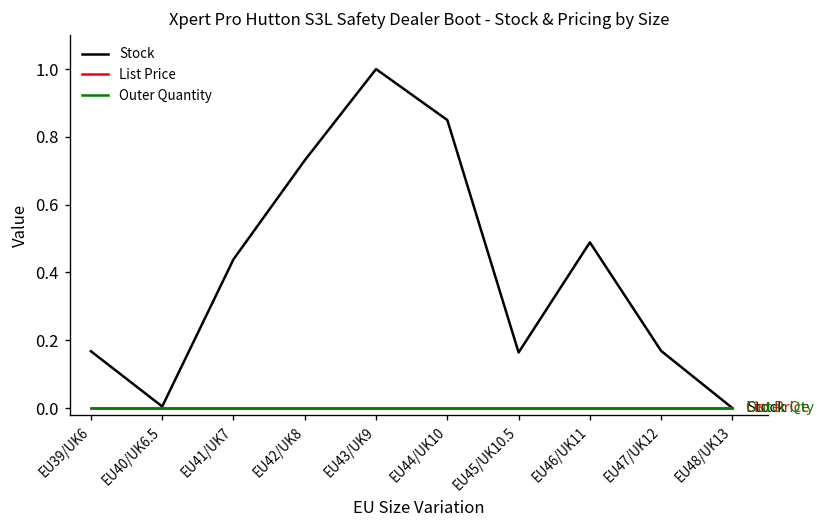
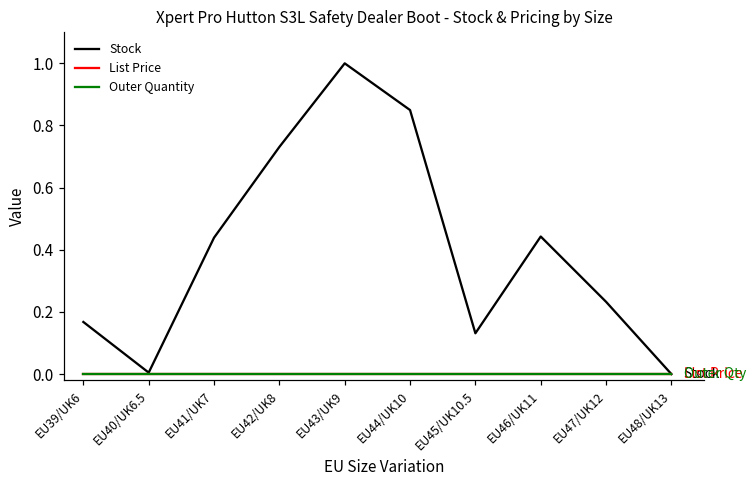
  {
    "Stock": {
      "EU39/UK6": 0.17,
      "EU41/UK7": 0.44,
      "EU42/UK8": 0.73,
      "EU43/UK9": 1.00,
      "EU44/UK10": 0.85,
-     "EU45/UK10.5": 0.16,
-     "EU46/UK11": 0.49,
-     "EU47/UK12": 0.17
+     "EU45/UK10.5": 0.13,
+     "EU46/UK11": 0.44,
+     "EU47/UK12": 0.23
    },
    "Outer Quantity": {
      "EU39/UK6": 0.00,
      "EU41/UK7": 0.00,
      "EU42/UK8": 0.00,
      "EU43/UK9": 0.00,
      "EU44/UK10": 0.00,
      "EU45/UK10.5": 0.00,
      "EU46/UK11": 0.00,
      "EU47/UK12": 0.00
    }
  }
